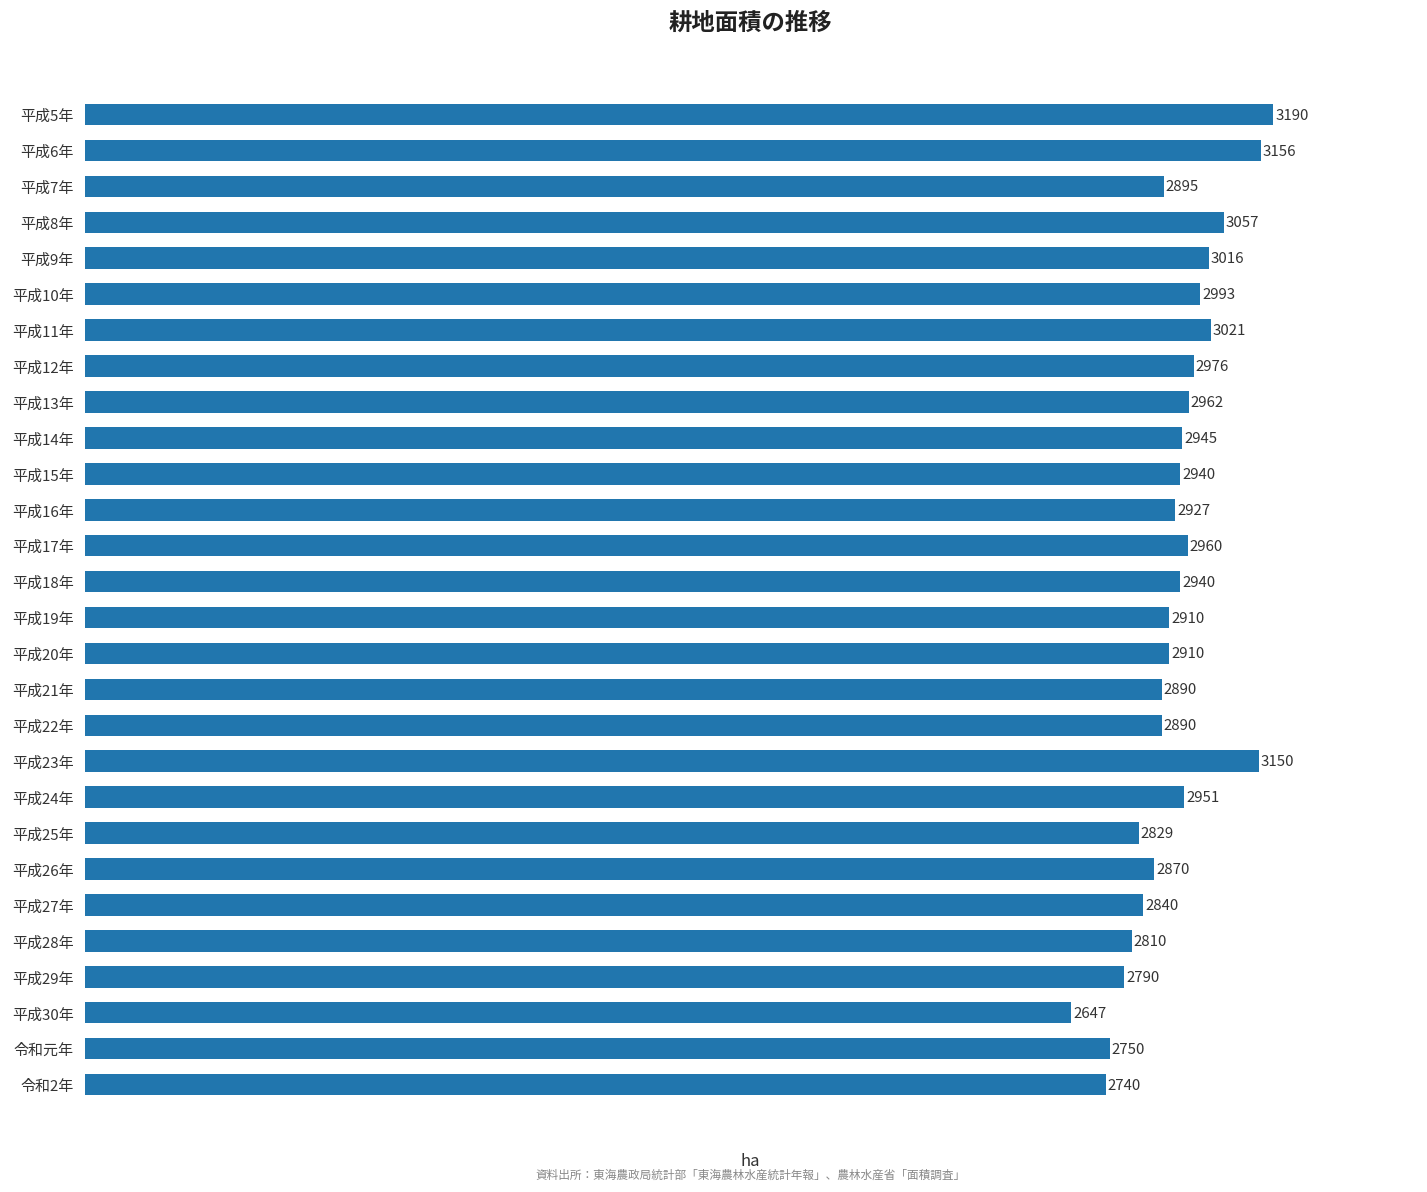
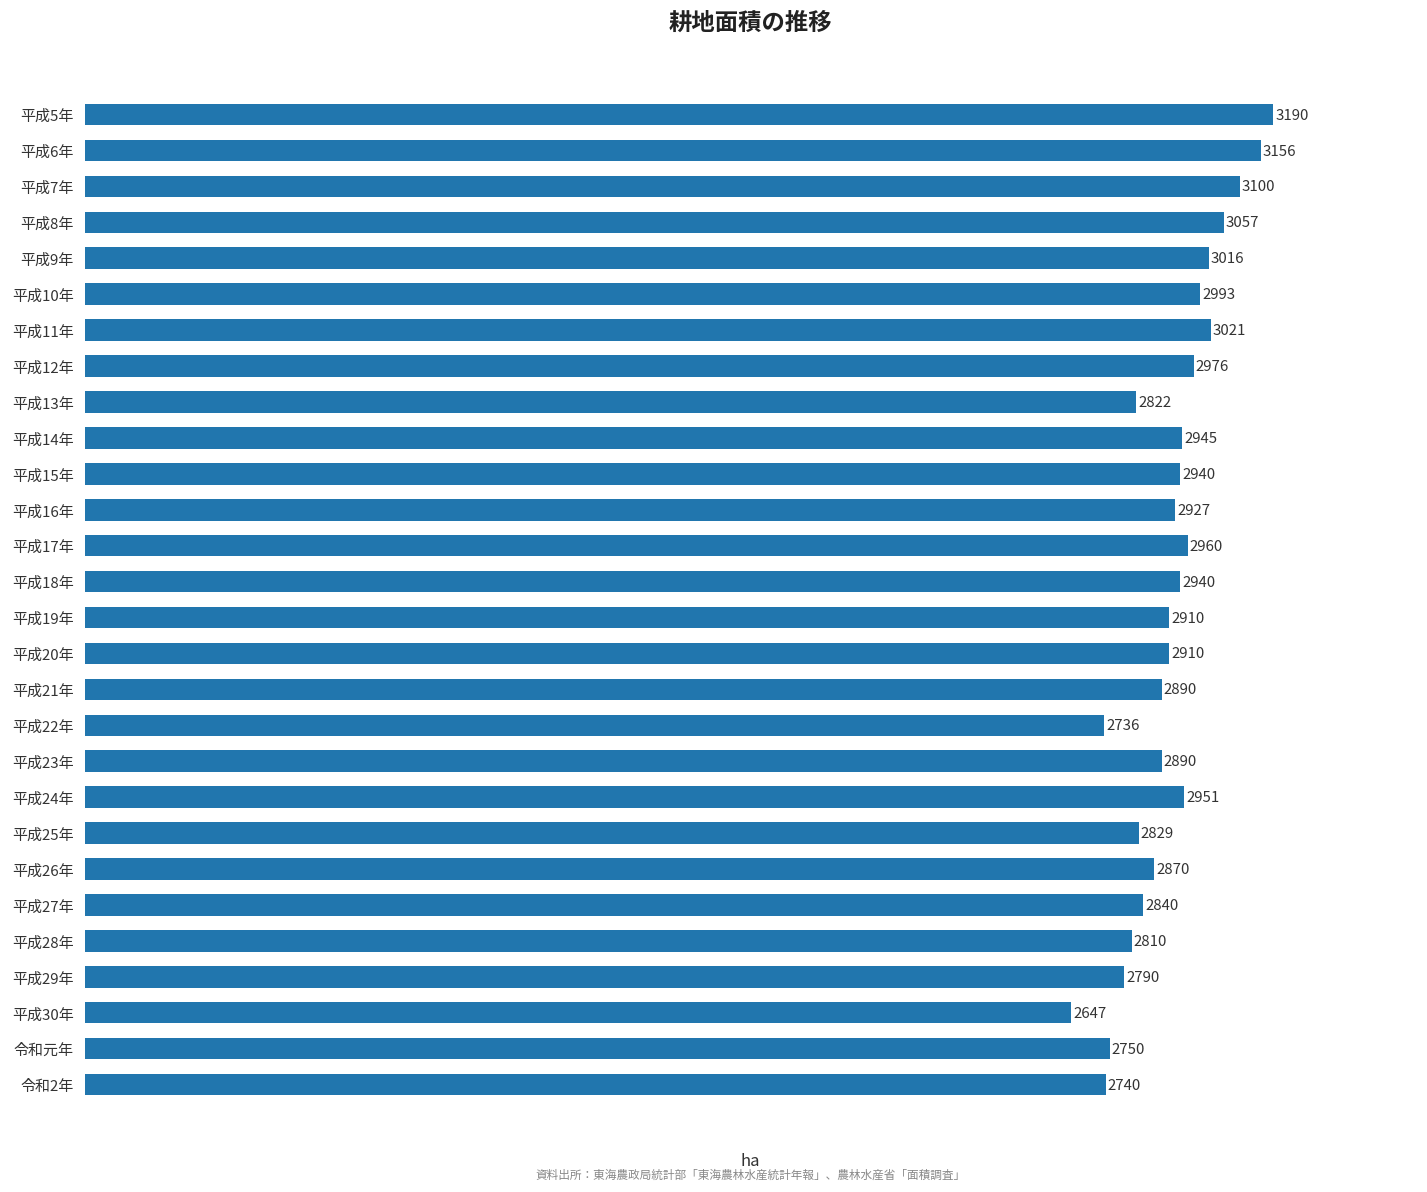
  {
    "平成5年": 3190,
    "平成6年": 3156,
-   "平成7年": 2895,
+   "平成7年": 3100,
    "平成8年": 3057,
    "平成9年": 3016,
    "平成10年": 2993,
    "平成11年": 3021,
    "平成12年": 2976,
-   "平成13年": 2962,
+   "平成13年": 2822,
    "平成14年": 2945,
    "平成15年": 2940,
    "平成16年": 2927,
    "平成17年": 2960,
    "平成18年": 2940,
    "平成19年": 2910,
    "平成20年": 2910,
    "平成21年": 2890,
-   "平成22年": 2890,
-   "平成23年": 3150,
+   "平成22年": 2736,
+   "平成23年": 2890,
    "平成24年": 2951,
    "平成25年": 2829,
    "平成26年": 2870,
    "平成27年": 2840,
    "平成28年": 2810,
    "平成29年": 2790,
    "平成30年": 2647,
    "令和元年": 2750,
    "令和2年": 2740
  }
